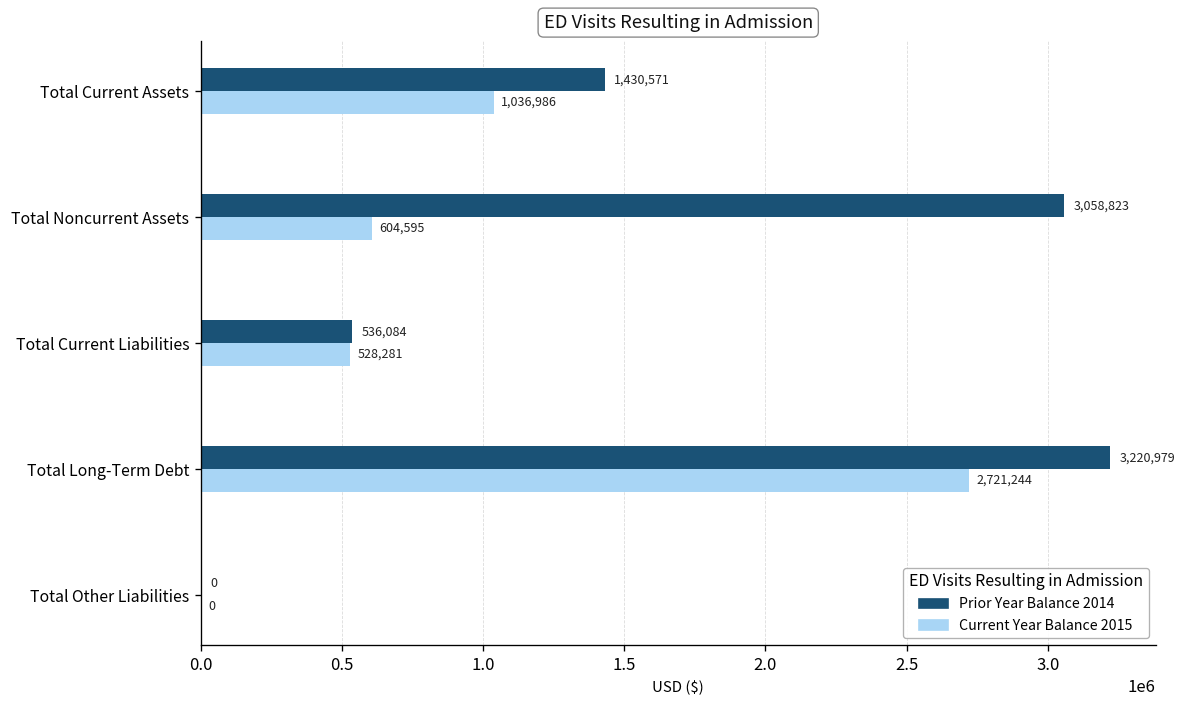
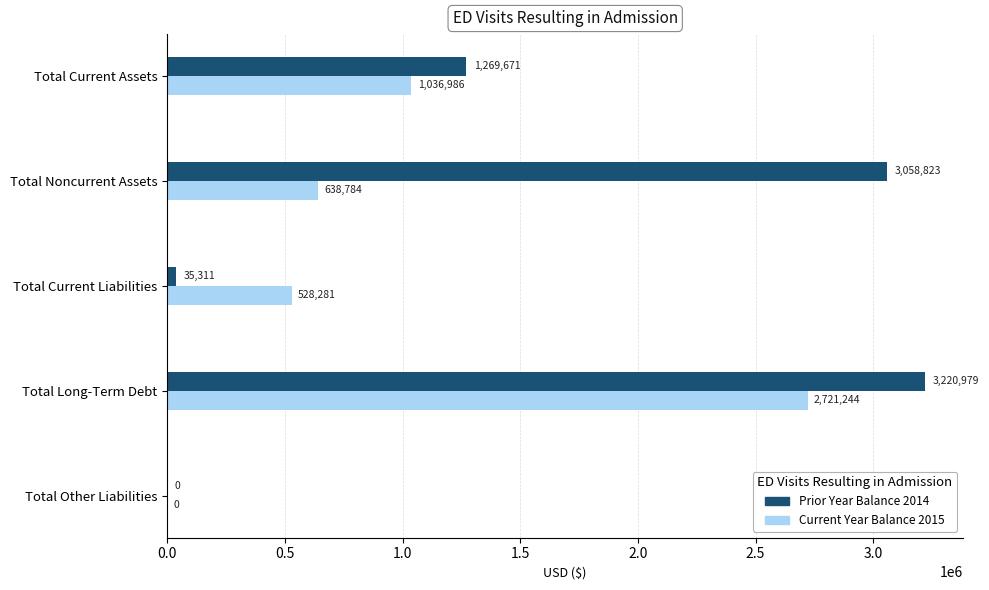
  {
    "Prior Year Balance 2014": {
-     "Total Current Assets": "1,430,571",
+     "Total Current Assets": "1,269,671",
      "Total Noncurrent Assets": "3,058,823",
-     "Total Current Liabilities": "536,084",
+     "Total Current Liabilities": "35,311",
      "Total Long-Term Debt": "3,220,979",
      "Total Other Liabilities": "0"
    },
    "Current Year Balance 2015": {
      "Total Current Assets": "1,036,986",
-     "Total Noncurrent Assets": "604,595",
+     "Total Noncurrent Assets": "638,784",
      "Total Current Liabilities": "528,281",
      "Total Long-Term Debt": "2,721,244",
      "Total Other Liabilities": "0"
    }
  }
